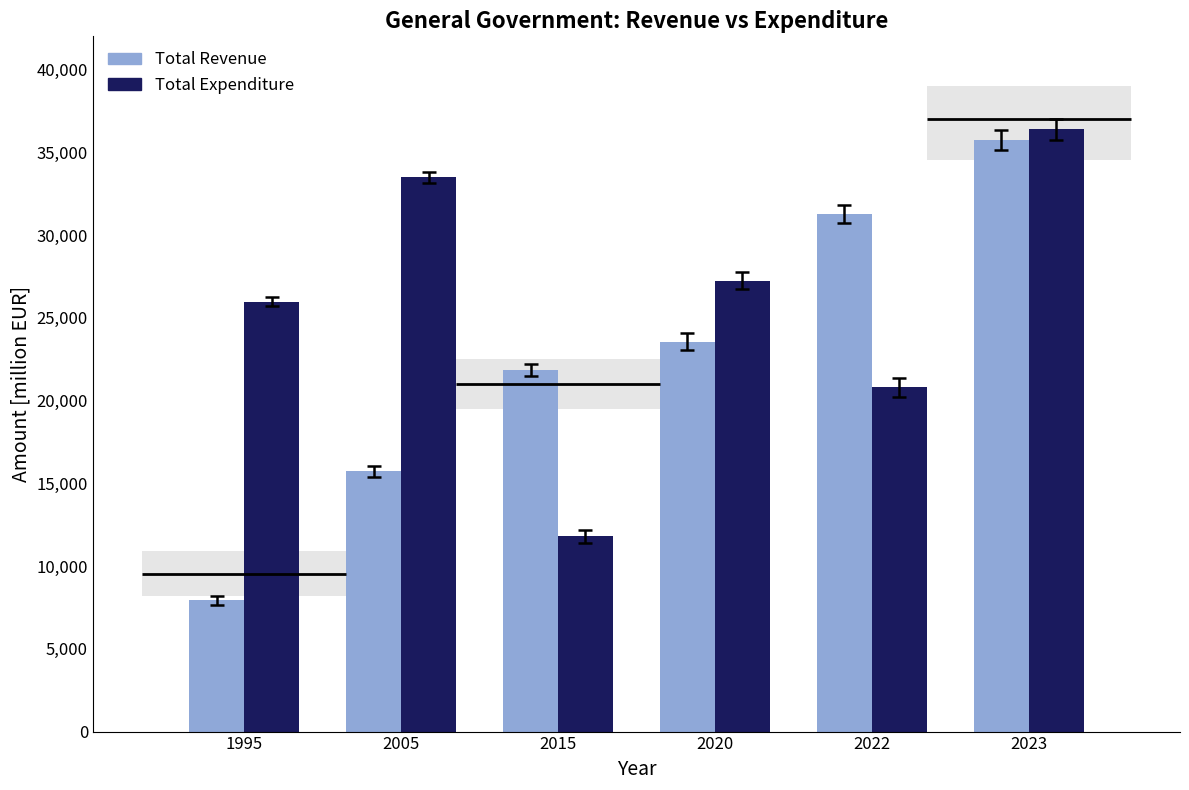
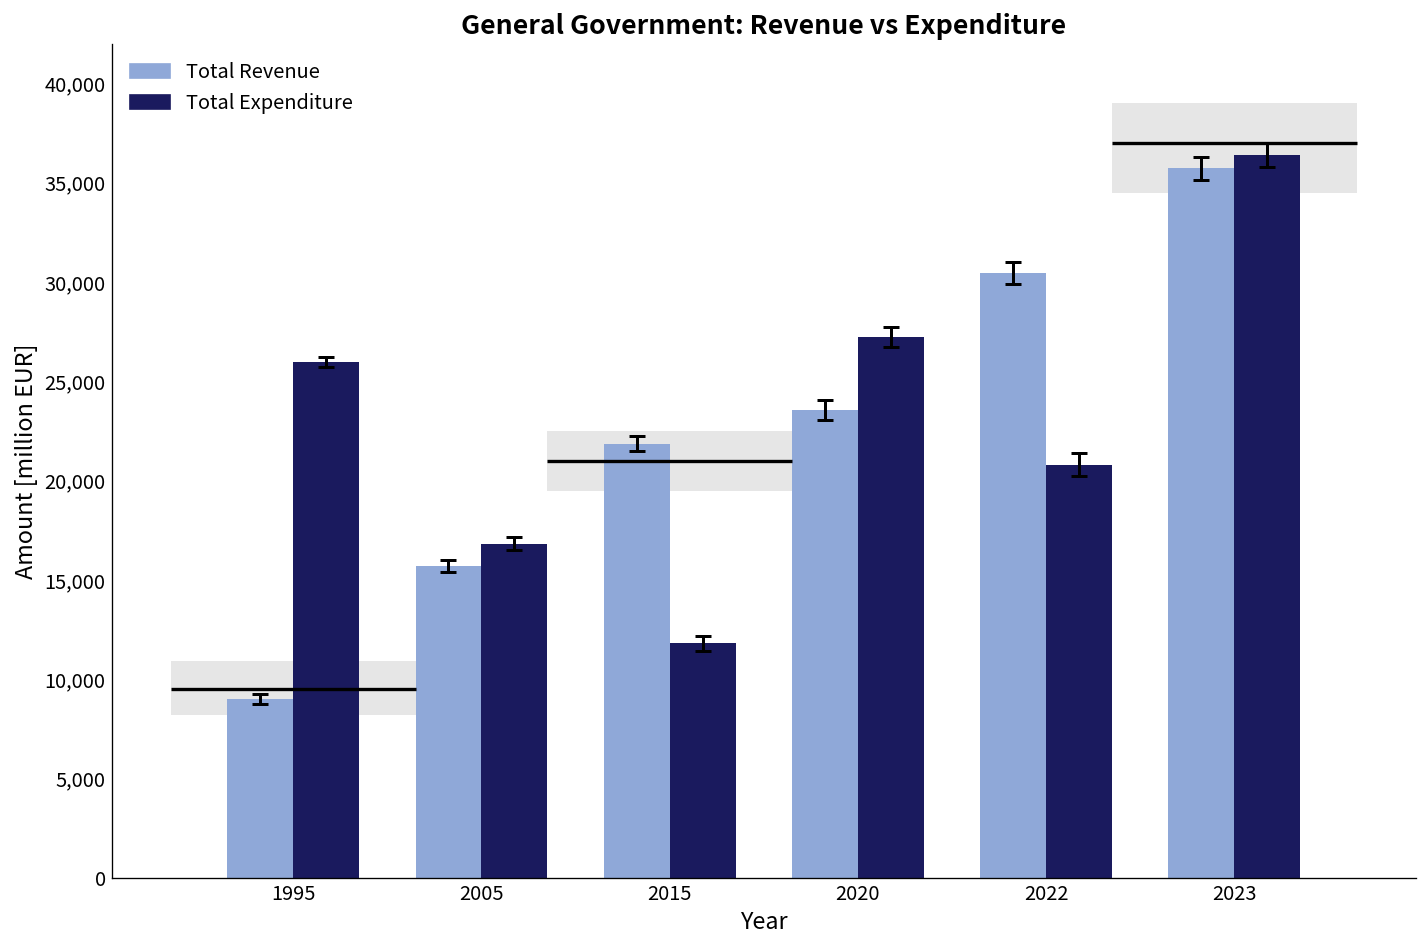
  {
    "Total Revenue": {
-     "1995": "7,900",
+     "1995": "9,000",
      "2005": "15,700",
      "2015": "21,900",
      "2020": "23,600",
-     "2022": "31,300",
+     "2022": "30,400",
      "2023": "35,700"
    },
    "Total Expenditure": {
      "1995": "26,000",
-     "2005": "33,500",
+     "2005": "16,800",
      "2015": "11,800",
      "2020": "27,200",
      "2022": "20,800",
      "2023": "36,400"
    }
  }
